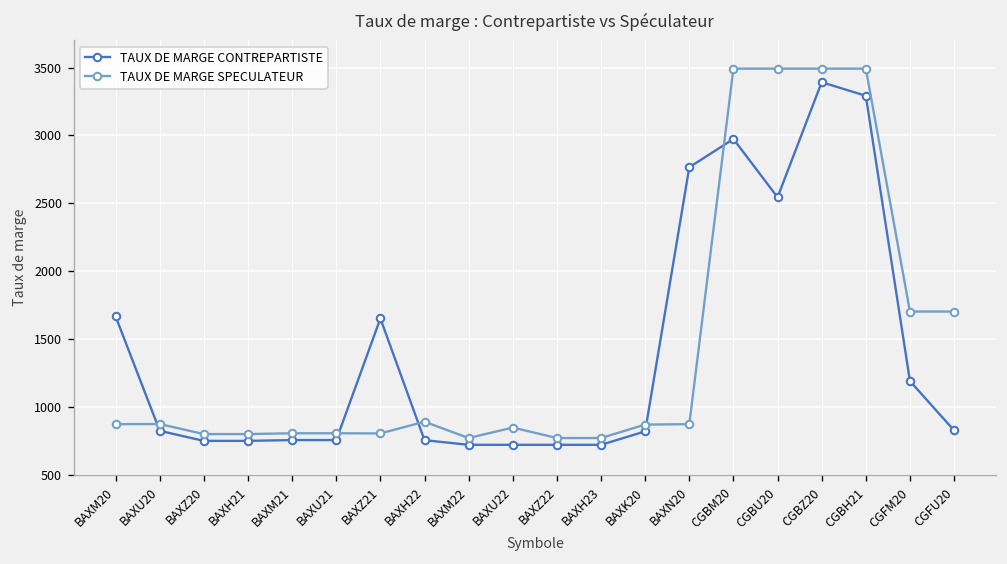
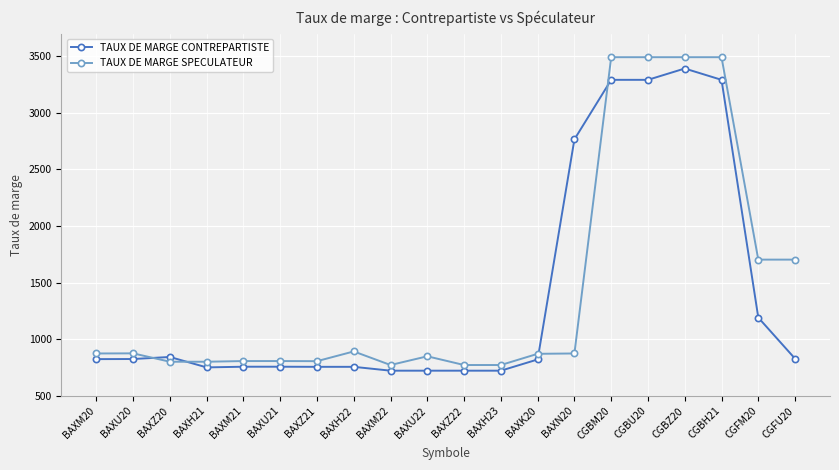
  {
    "TAUX DE MARGE CONTREPARTISTE": {
-     "BAXM20": 1670,
+     "BAXM20": 830,
      "BAXU20": 830,
-     "BAXZ20": 750,
+     "BAXZ20": 840,
      "BAXH21": 750,
      "BAXM21": 760,
      "BAXU21": 760,
-     "BAXZ21": 1650,
+     "BAXZ21": 760,
      "BAXH22": 760,
      "BAXM22": 720,
      "BAXU22": 720,
      "BAXZ22": 720,
      "BAXH23": 720,
      "BAXK20": 820,
      "BAXN20": 2770,
-     "CGBM20": 2970,
-     "CGBU20": 2550,
+     "CGBM20": 3290,
+     "CGBU20": 3290,
      "CGBZ20": 3390,
      "CGBH21": 3290,
      "CGFM20": 1190,
      "CGFU20": 830
    },
    "TAUX DE MARGE SPECULATEUR": {
      "BAXM20": 880,
      "BAXU20": 880,
      "BAXZ20": 800,
      "BAXH21": 800,
      "BAXM21": 810,
      "BAXU21": 810,
      "BAXZ21": 810,
      "BAXH22": 890,
      "BAXM22": 770,
      "BAXU22": 850,
      "BAXZ22": 770,
      "BAXH23": 770,
      "BAXK20": 870,
      "BAXN20": 880,
      "CGBM20": 3490,
      "CGBU20": 3490,
      "CGBZ20": 3490,
      "CGBH21": 3490,
      "CGFM20": 1700,
      "CGFU20": 1700
    }
  }
